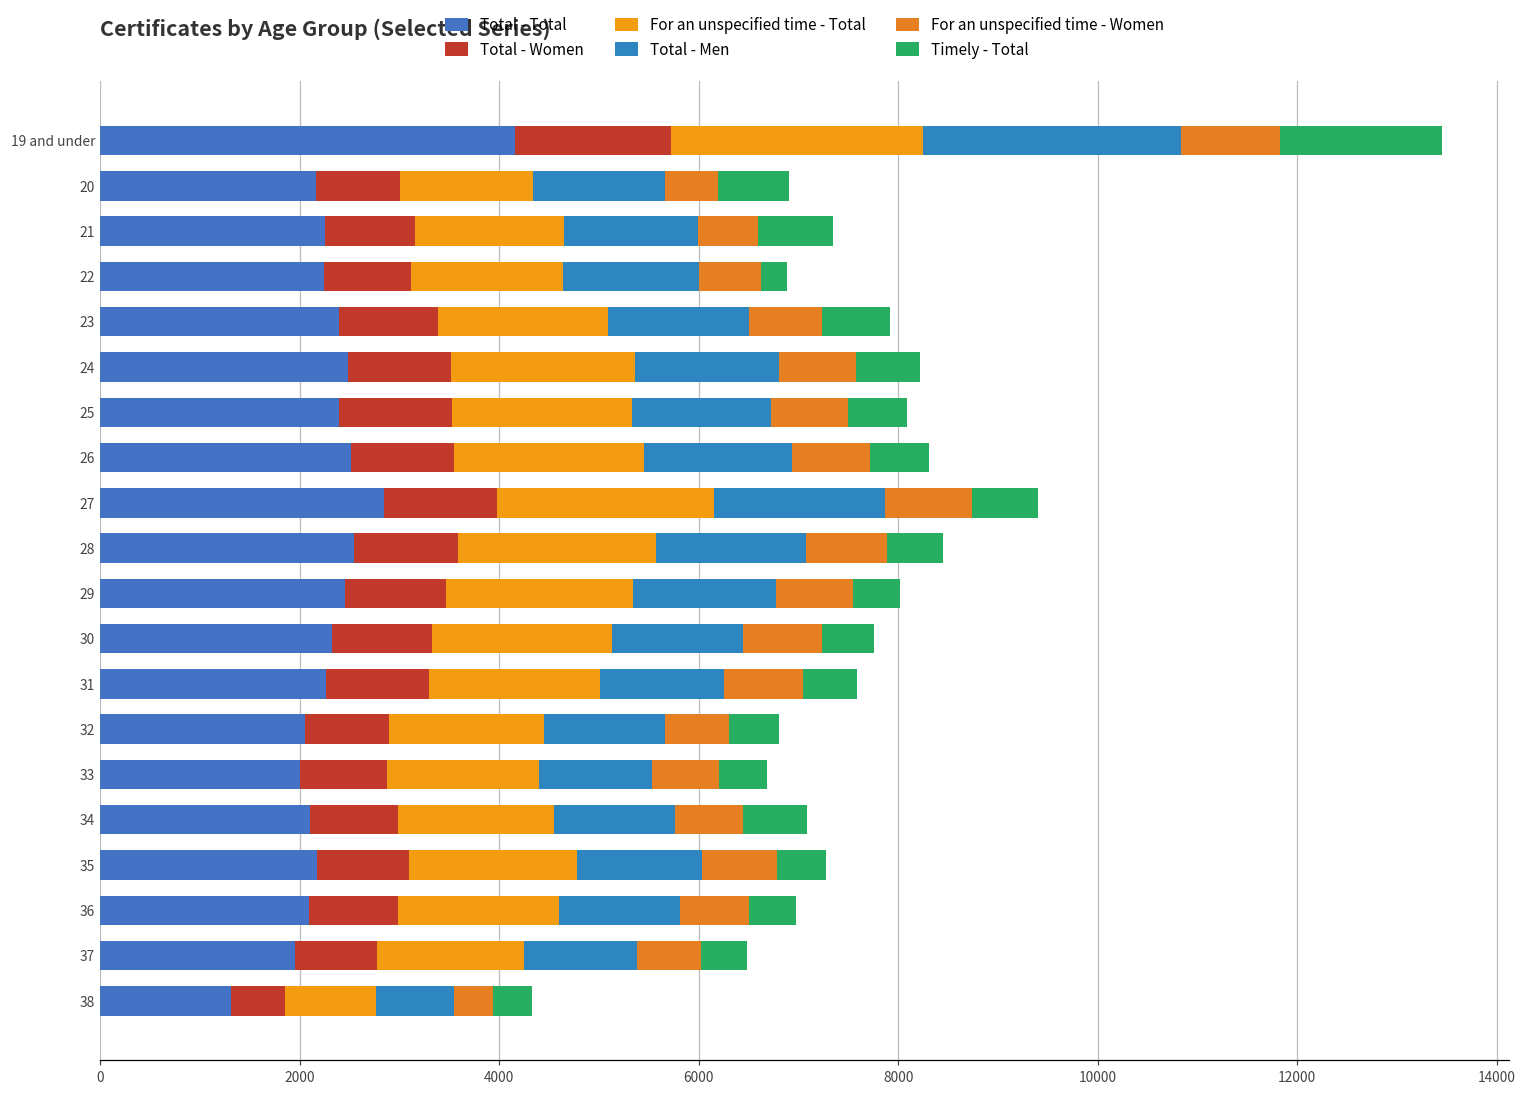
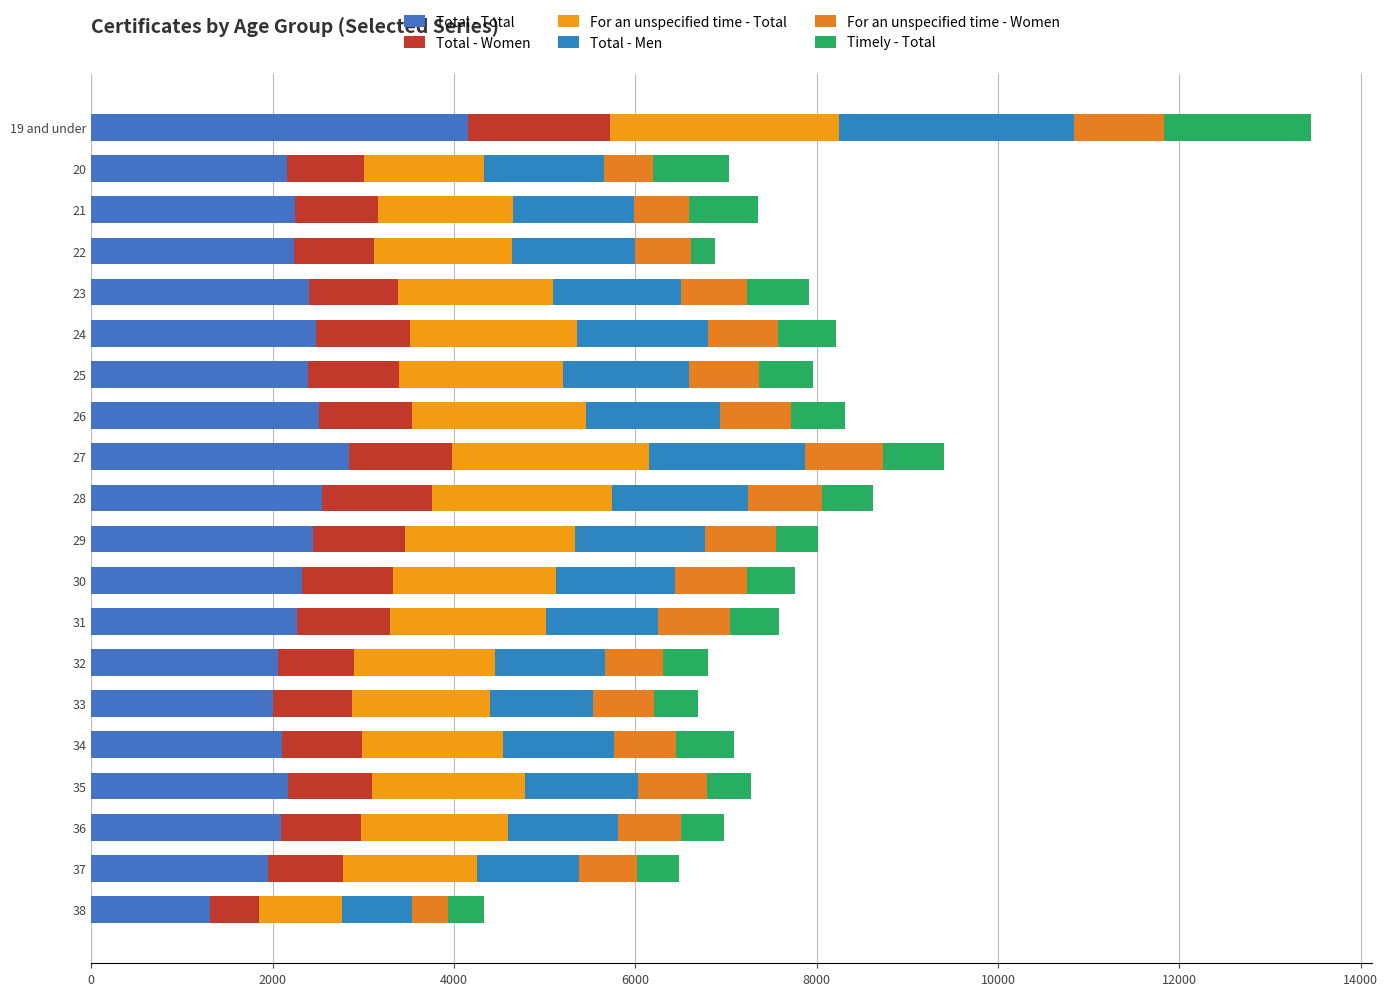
  {
    "Total - Women": {
      "19 and under": 1600,
      "20": 800,
      "21": 900,
      "22": 900,
      "23": 1000,
      "24": 1000,
-     "25": 1100,
+     "25": 1000,
      "26": 1000,
      "27": 1100,
-     "28": 1000,
+     "28": 1200,
      "29": 1000,
      "30": 1000,
      "31": 1000,
      "32": 800,
      "33": 900,
      "34": 900,
      "35": 900,
      "36": 900,
      "37": 800,
      "38": 500
    },
    "Timely - Total": {
      "19 and under": 1600,
-     "20": 700,
+     "20": 800,
      "21": 800,
      "22": 300,
      "23": 700,
      "24": 600,
      "25": 600,
      "26": 600,
      "27": 700,
      "28": 600,
      "29": 500,
      "30": 500,
      "31": 500,
      "32": 500,
      "33": 500,
      "34": 600,
      "35": 500,
      "36": 500,
      "37": 500,
      "38": 400
    }
  }
